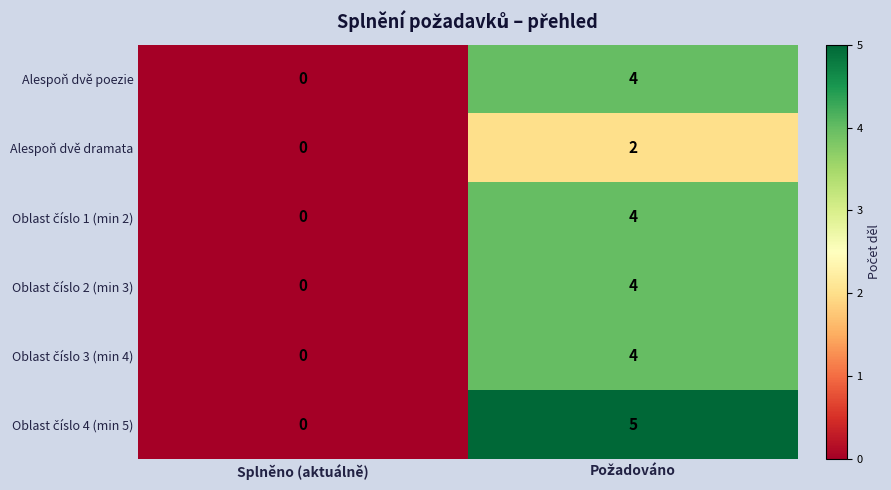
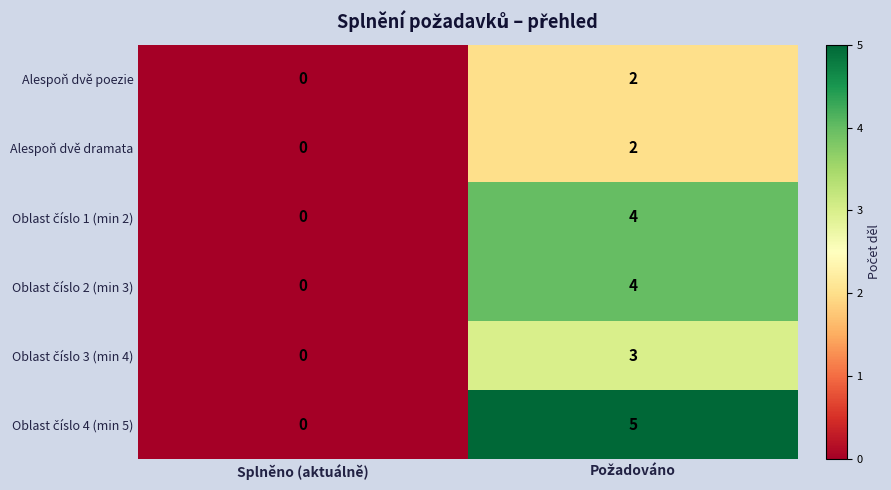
  {
    "Alespoň dvě poezie": {
      "Splněno (aktuálně)": 0,
-     "Požadováno": 4
+     "Požadováno": 2
    },
    "Alespoň dvě dramata": {
      "Splněno (aktuálně)": 0,
      "Požadováno": 2
    },
    "Oblast číslo 1 (min 2)": {
      "Splněno (aktuálně)": 0,
      "Požadováno": 4
    },
    "Oblast číslo 2 (min 3)": {
      "Splněno (aktuálně)": 0,
      "Požadováno": 4
    },
    "Oblast číslo 3 (min 4)": {
      "Splněno (aktuálně)": 0,
-     "Požadováno": 4
+     "Požadováno": 3
    },
    "Oblast číslo 4 (min 5)": {
      "Splněno (aktuálně)": 0,
      "Požadováno": 5
    }
  }
